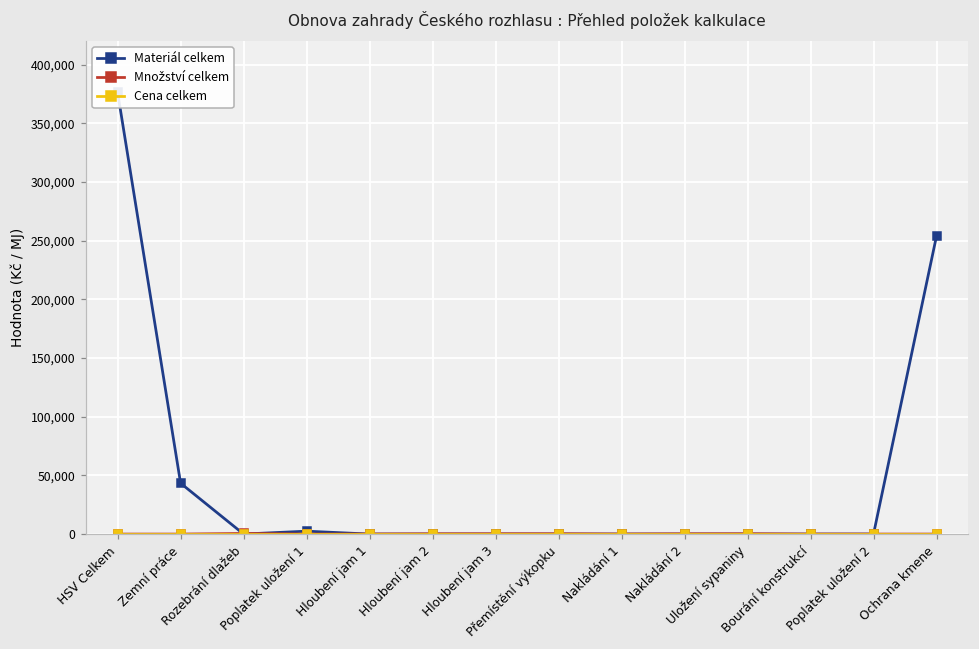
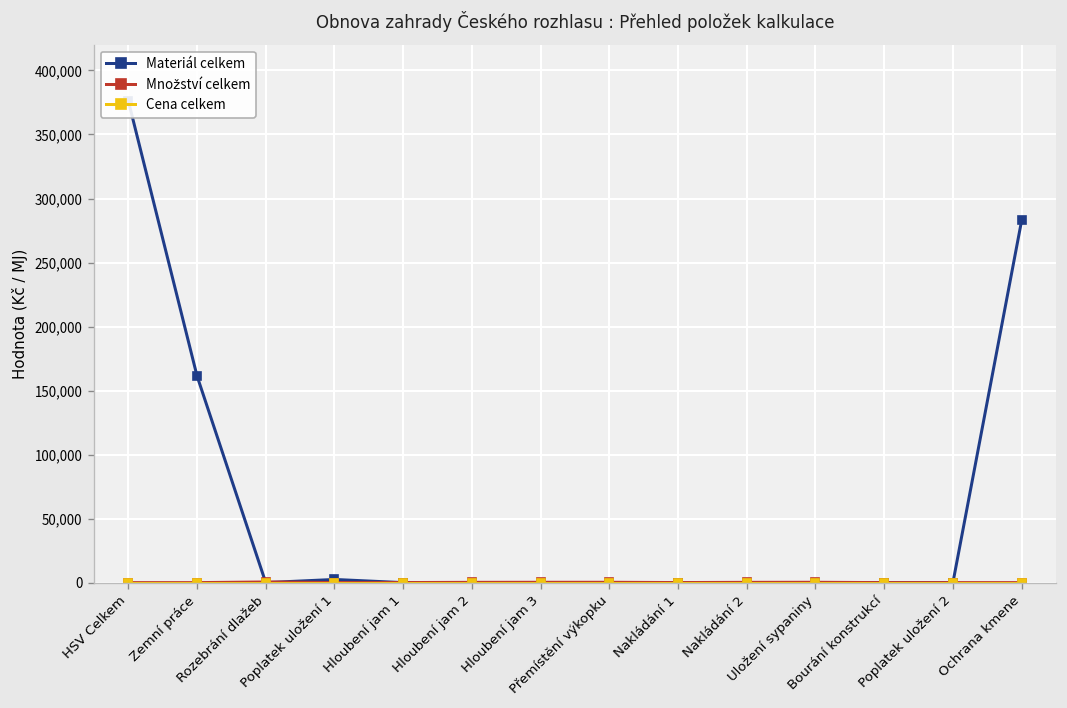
  {
    "Materiál celkem": {
-     "Zemní práce": "43,000",
+     "Zemní práce": "161,000",
      "Poplatek uložení 1": "2,000",
-     "Ochrana kmene": "254,000"
+     "Ochrana kmene": "283,000"
    }
  }
